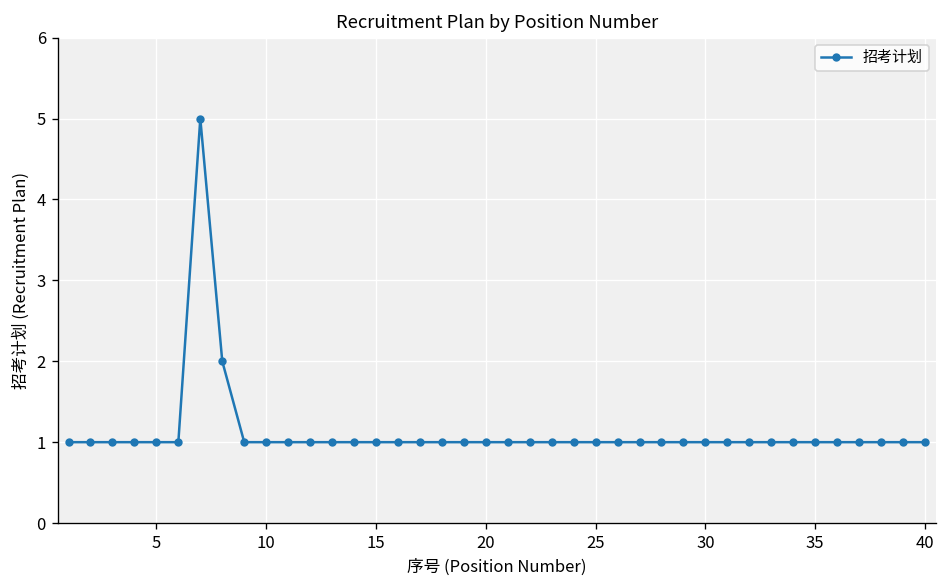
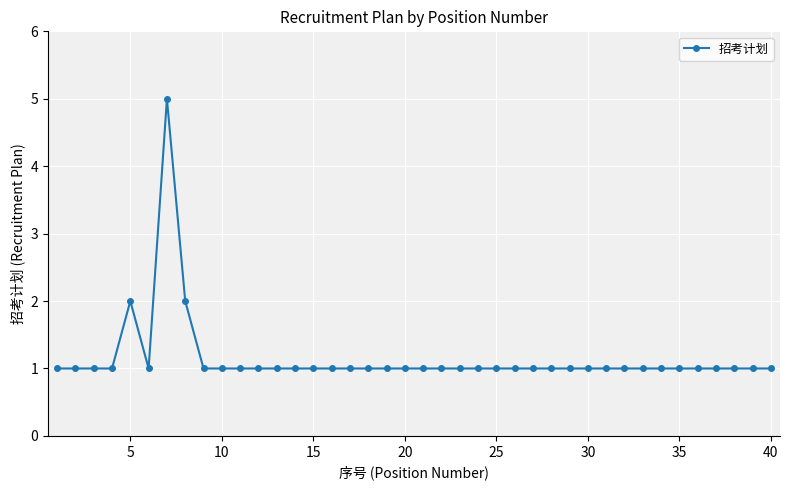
  {
-   "5": 1,
+   "5": 2,
    "10": 1,
    "15": 1,
    "20": 1,
    "25": 1,
    "30": 1,
    "35": 1,
    "40": 1
  }
